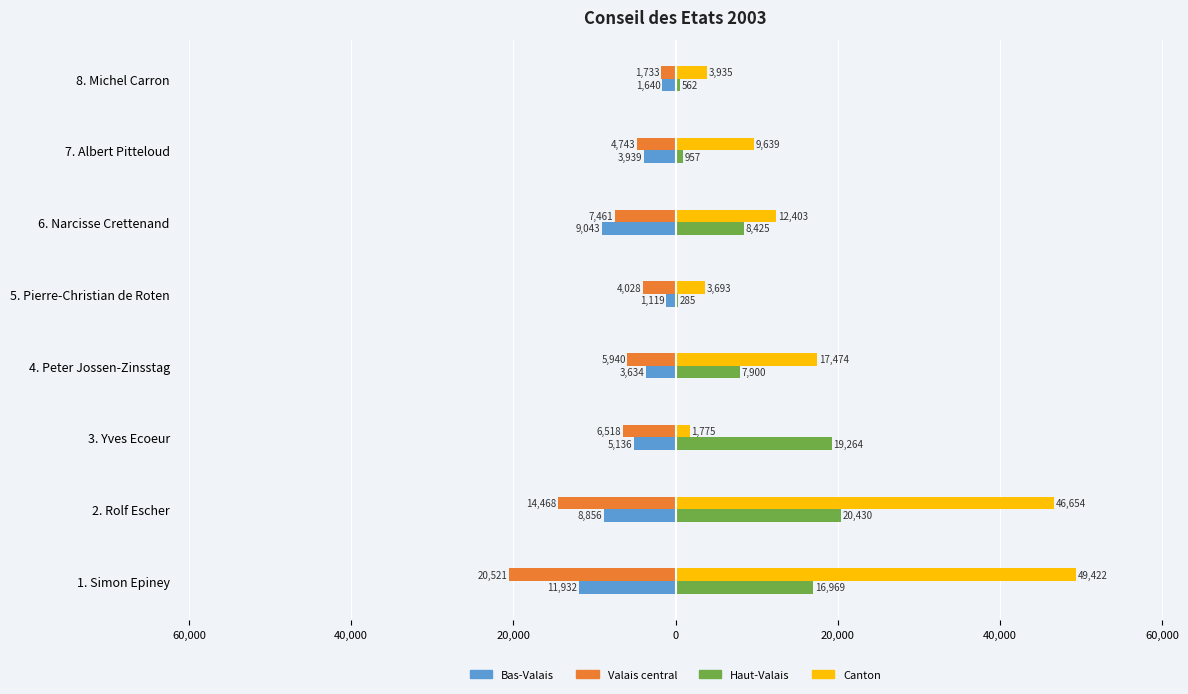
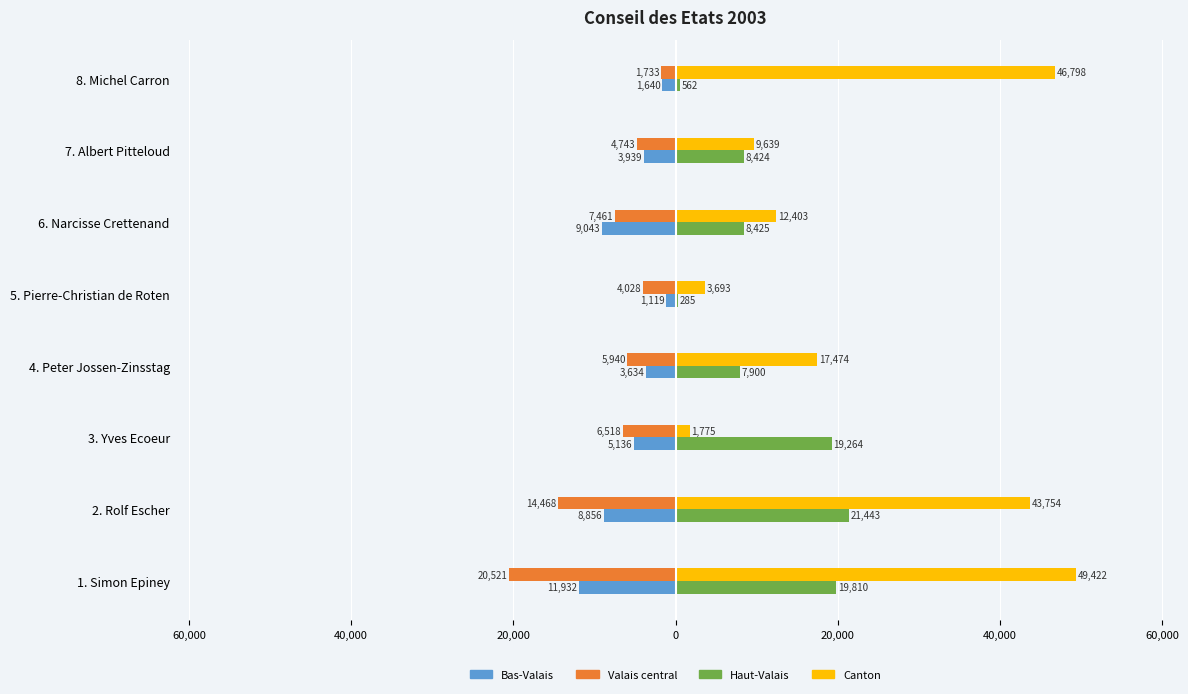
  {
    "Haut-Valais": {
      "8. Michel Carron": "562",
-     "7. Albert Pitteloud": "957",
+     "7. Albert Pitteloud": "8,424",
      "6. Narcisse Crettenand": "8,425",
      "5. Pierre-Christian de Roten": "285",
      "4. Peter Jossen-Zinsstag": "7,900",
      "3. Yves Ecoeur": "19,264",
-     "2. Rolf Escher": "20,430",
-     "1. Simon Epiney": "16,969"
+     "2. Rolf Escher": "21,443",
+     "1. Simon Epiney": "19,810"
    },
    "Canton": {
-     "8. Michel Carron": "3,935",
+     "8. Michel Carron": "46,798",
      "7. Albert Pitteloud": "9,639",
      "6. Narcisse Crettenand": "12,403",
      "5. Pierre-Christian de Roten": "3,693",
      "4. Peter Jossen-Zinsstag": "17,474",
      "3. Yves Ecoeur": "1,775",
-     "2. Rolf Escher": "46,654",
+     "2. Rolf Escher": "43,754",
      "1. Simon Epiney": "49,422"
    }
  }
